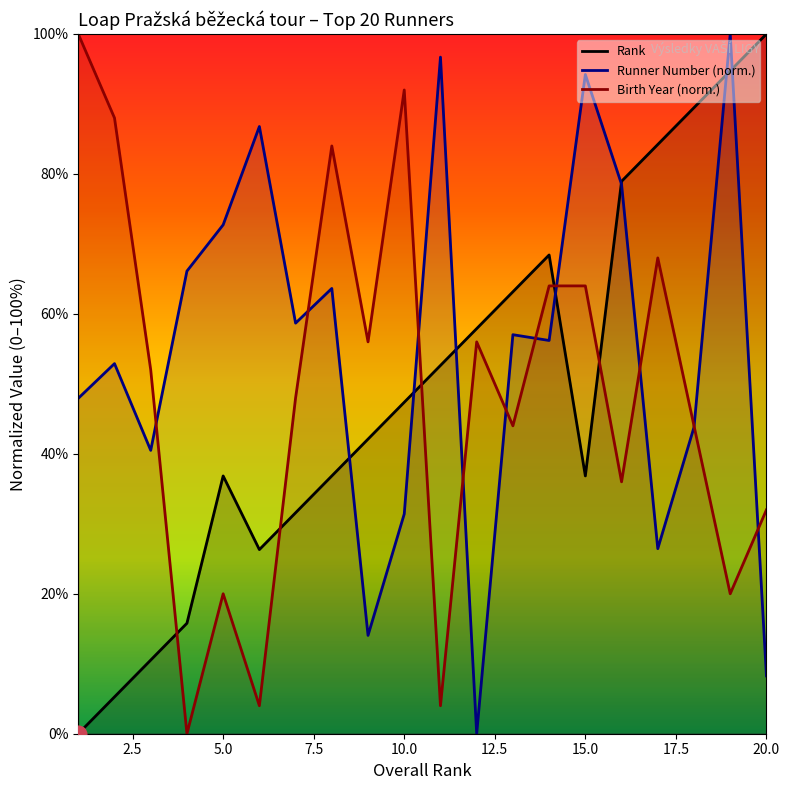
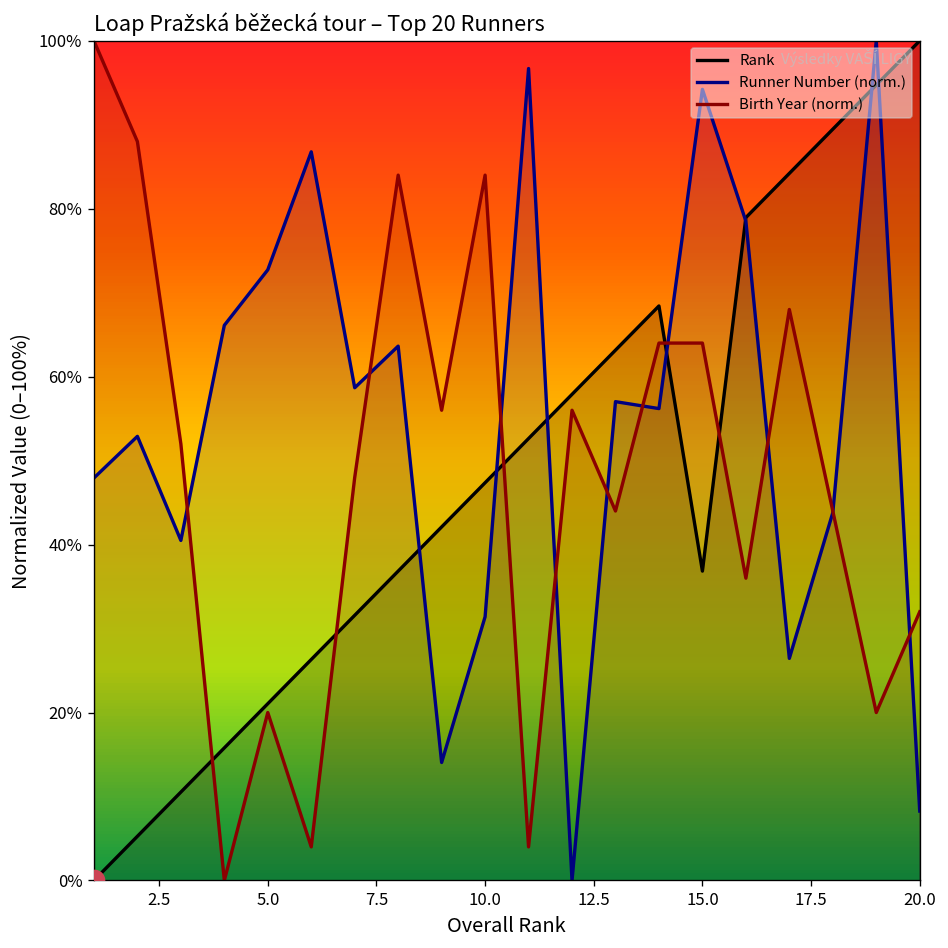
  {
    "Rank": {
-     "5.0": "37%",
+     "5.0": "21%",
      "10.0": "47%",
      "15.0": "37%",
      "20.0": "100%"
    },
    "Runner Number (norm.)": {
      "5.0": "73%",
      "10.0": "31%",
      "20.0": "8%"
    },
    "Birth Year (norm.)": {
      "5.0": "20%",
-     "10.0": "92%",
+     "10.0": "84%",
      "15.0": "64%",
      "20.0": "32%"
    }
  }
